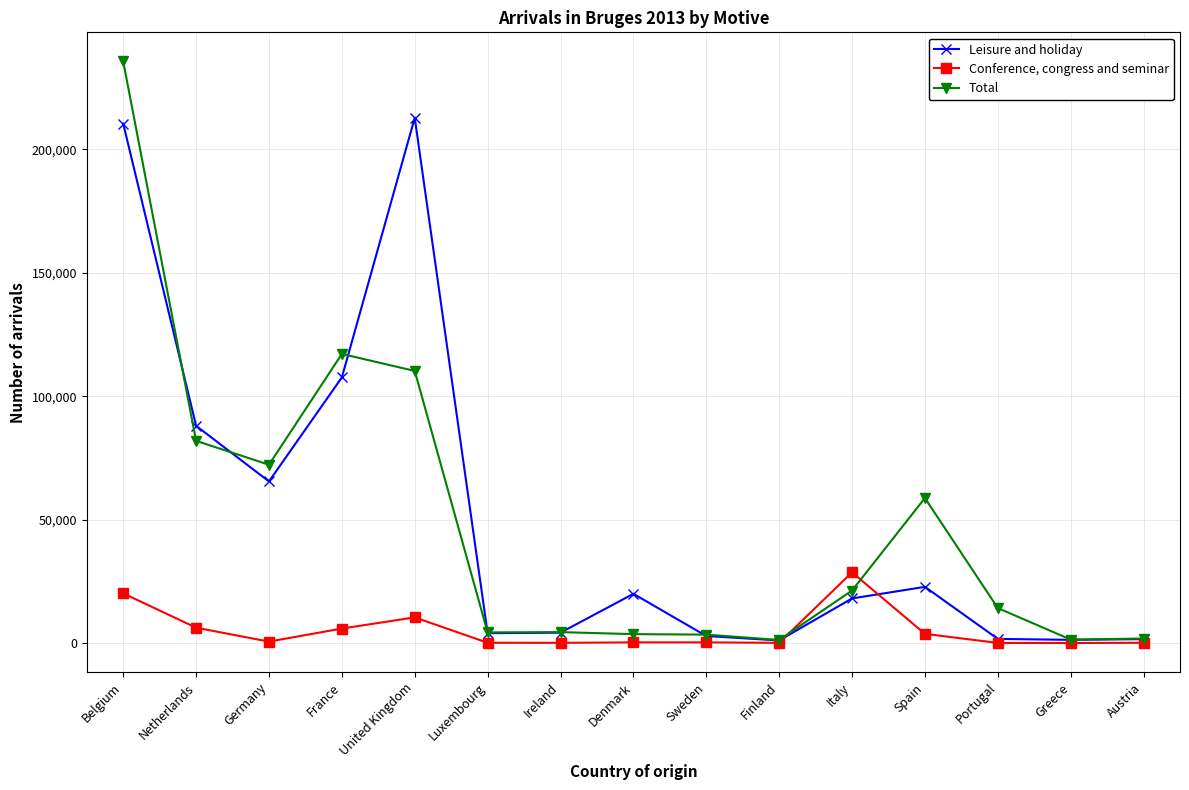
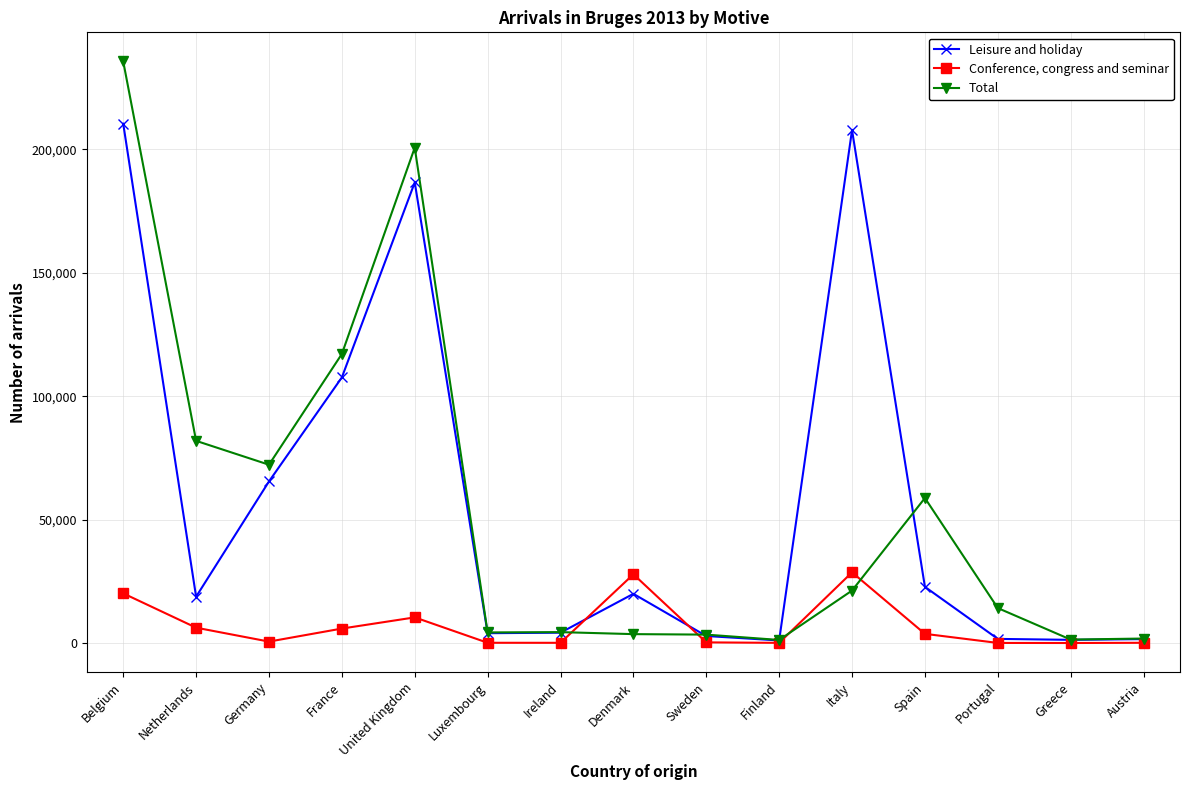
  {
    "Leisure and holiday": {
      "Belgium": "210,000",
-     "Netherlands": "88,000",
+     "Netherlands": "19,000",
      "Germany": "66,000",
      "France": "108,000",
-     "United Kingdom": "213,000",
+     "United Kingdom": "187,000",
      "Denmark": "20,000",
-     "Italy": "18,000",
+     "Italy": "208,000",
      "Spain": "23,000",
      "Portugal": "2,000"
    },
    "Conference, congress and seminar": {
      "Belgium": "20,000",
      "Netherlands": "6,000",
      "Germany": "1,000",
      "France": "6,000",
      "United Kingdom": "10,000",
      "Luxembourg": "0",
      "Ireland": "0",
-     "Denmark": "0",
+     "Denmark": "28,000",
      "Sweden": "0",
      "Italy": "29,000",
      "Spain": "4,000",
      "Portugal": "0",
      "Greece": "0",
      "Austria": "0"
    },
    "Total": {
      "Belgium": "236,000",
      "Netherlands": "82,000",
      "Germany": "72,000",
      "France": "117,000",
-     "United Kingdom": "110,000",
+     "United Kingdom": "201,000",
      "Denmark": "4,000",
      "Italy": "21,000",
      "Spain": "59,000",
      "Portugal": "14,000"
    }
  }
